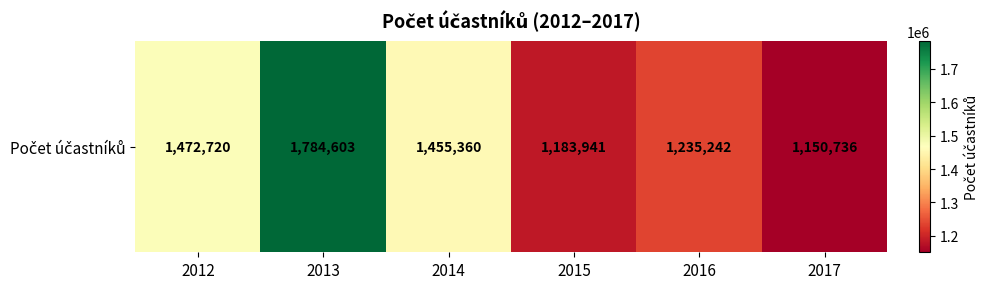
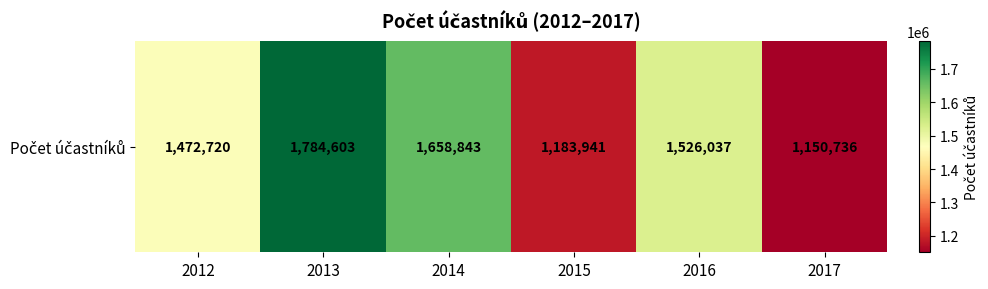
  {
    "Počet účastníků": {
      "2012": "1,472,720",
      "2013": "1,784,603",
-     "2014": "1,455,360",
+     "2014": "1,658,843",
      "2015": "1,183,941",
-     "2016": "1,235,242",
+     "2016": "1,526,037",
      "2017": "1,150,736"
    }
  }
